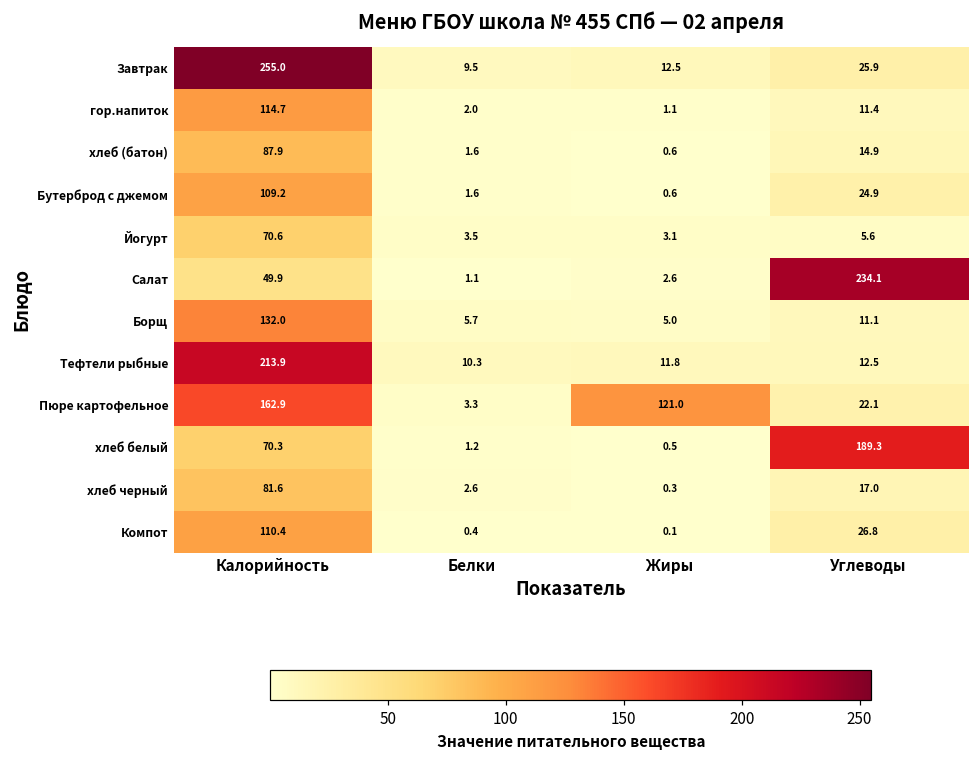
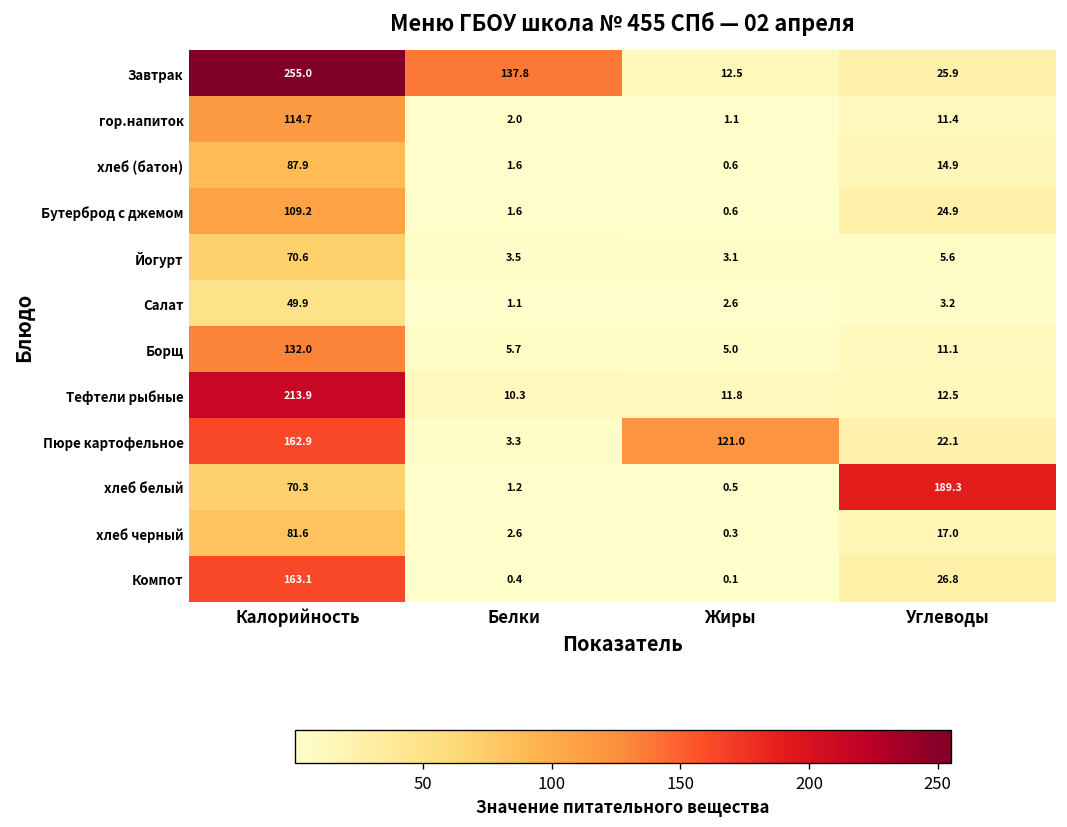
  {
    "Завтрак": {
      "Калорийность": 255.0,
-     "Белки": 9.5,
+     "Белки": 137.8,
      "Жиры": 12.5,
      "Углеводы": 25.9
    },
    "гор.напиток": {
      "Калорийность": 114.7,
      "Белки": 2.0,
      "Жиры": 1.1,
      "Углеводы": 11.4
    },
    "хлеб (батон)": {
      "Калорийность": 87.9,
      "Белки": 1.6,
      "Жиры": 0.6,
      "Углеводы": 14.9
    },
    "Бутерброд с джемом": {
      "Калорийность": 109.2,
      "Белки": 1.6,
      "Жиры": 0.6,
      "Углеводы": 24.9
    },
    "Йогурт": {
      "Калорийность": 70.6,
      "Белки": 3.5,
      "Жиры": 3.1,
      "Углеводы": 5.6
    },
    "Салат": {
      "Калорийность": 49.9,
      "Белки": 1.1,
      "Жиры": 2.6,
-     "Углеводы": 234.1
+     "Углеводы": 3.2
    },
    "Борщ": {
      "Калорийность": 132.0,
      "Белки": 5.7,
      "Жиры": 5.0,
      "Углеводы": 11.1
    },
    "Тефтели рыбные": {
      "Калорийность": 213.9,
      "Белки": 10.3,
      "Жиры": 11.8,
      "Углеводы": 12.5
    },
    "Пюре картофельное": {
      "Калорийность": 162.9,
      "Белки": 3.3,
      "Жиры": 121.0,
      "Углеводы": 22.1
    },
    "хлеб белый": {
      "Калорийность": 70.3,
      "Белки": 1.2,
      "Жиры": 0.5,
      "Углеводы": 189.3
    },
    "хлеб черный": {
      "Калорийность": 81.6,
      "Белки": 2.6,
      "Жиры": 0.3,
      "Углеводы": 17.0
    },
    "Компот": {
-     "Калорийность": 110.4,
+     "Калорийность": 163.1,
      "Белки": 0.4,
      "Жиры": 0.1,
      "Углеводы": 26.8
    }
  }
